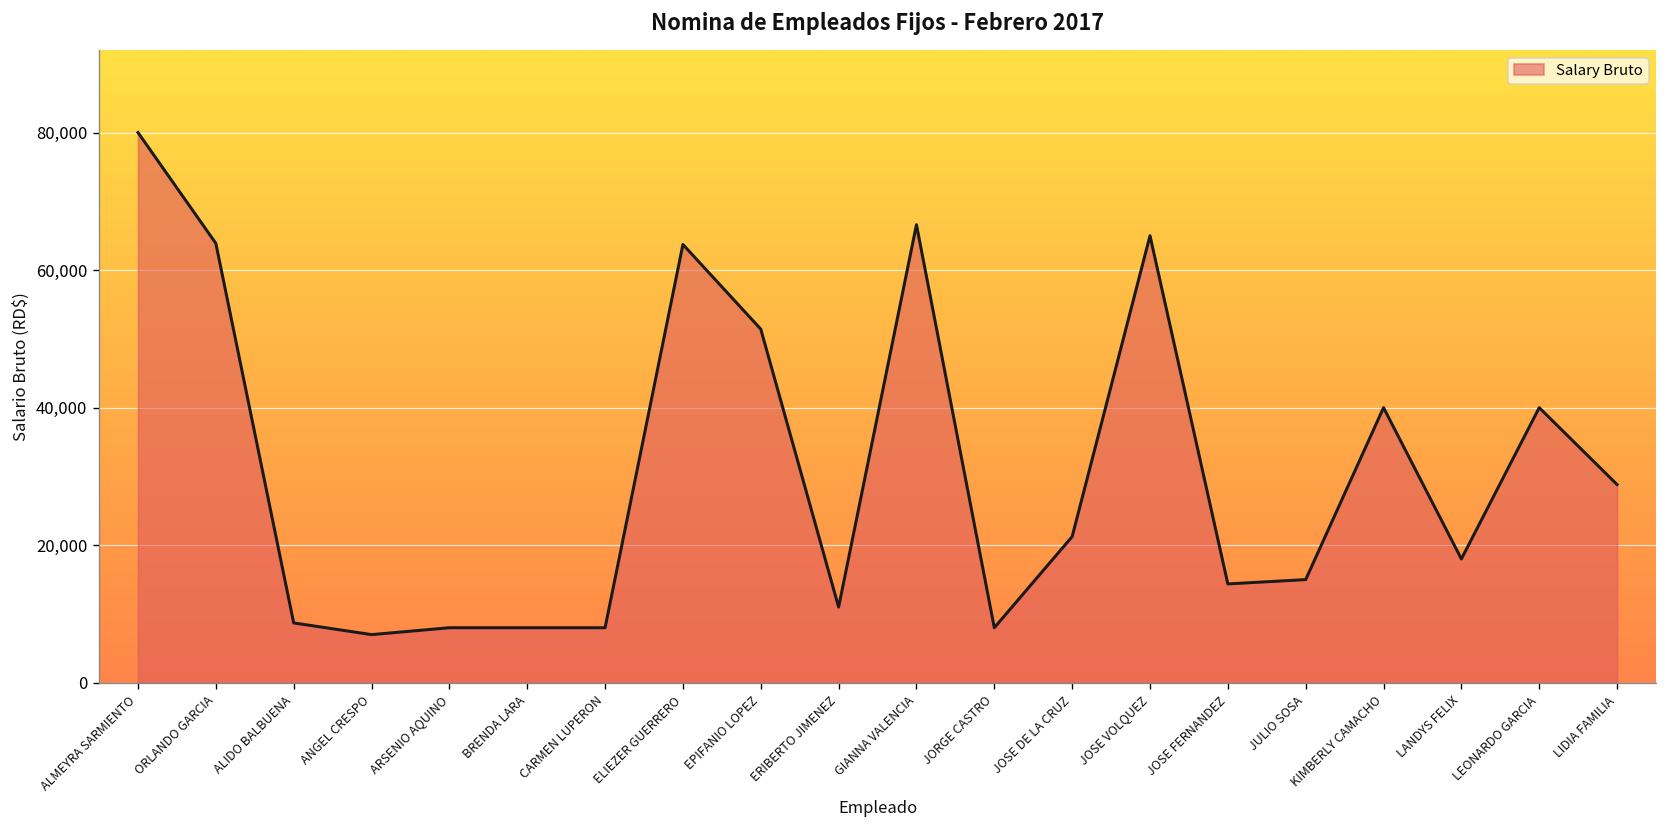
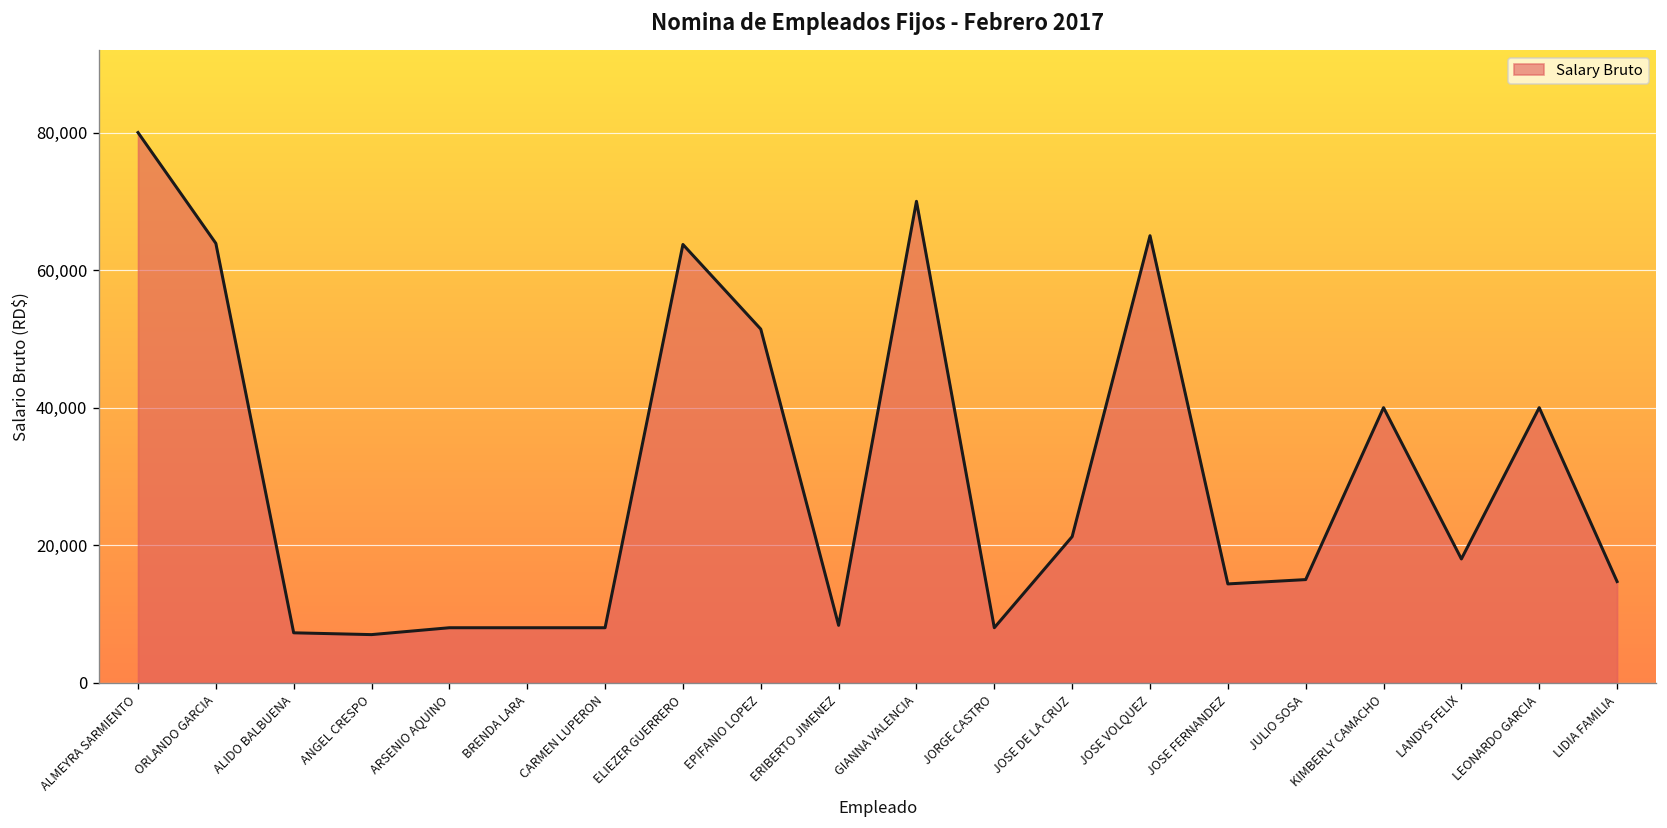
  {
    "ALMEYRA SARMIENTO": "80,000",
    "ORLANDO GARCIA": "64,000",
-   "ALIDO BALBUENA": "9,000",
+   "ALIDO BALBUENA": "7,000",
    "ANGEL CRESPO": "7,000",
    "ARSENIO AQUINO": "8,000",
    "BRENDA LARA": "8,000",
    "CARMEN LUPERON": "8,000",
    "ELIEZER GUERRERO": "64,000",
    "EPIFANIO LOPEZ": "51,000",
-   "ERIBERTO JIMENEZ": "11,000",
-   "GIANNA VALENCIA": "67,000",
+   "ERIBERTO JIMENEZ": "8,000",
+   "GIANNA VALENCIA": "70,000",
    "JORGE CASTRO": "8,000",
    "JOSE DE LA CRUZ": "21,000",
    "JOSE VOLQUEZ": "65,000",
    "JOSE FERNANDEZ": "14,000",
    "JULIO SOSA": "15,000",
    "KIMBERLY CAMACHO": "40,000",
    "LANDYS FELIX": "18,000",
    "LEONARDO GARCIA": "40,000",
-   "LIDIA FAMILIA": "29,000"
+   "LIDIA FAMILIA": "15,000"
  }
